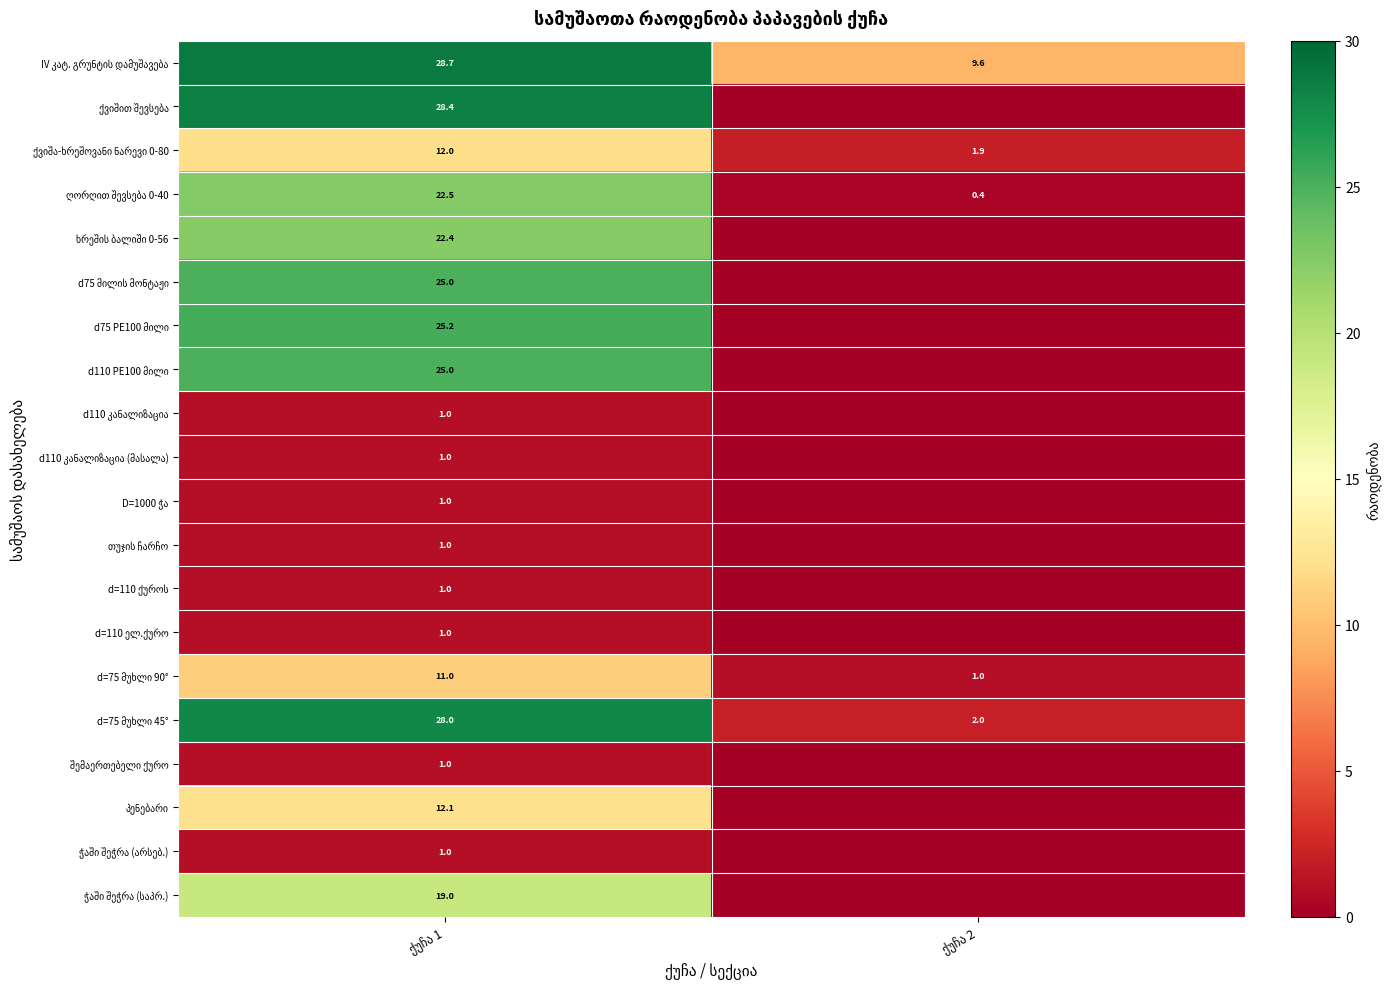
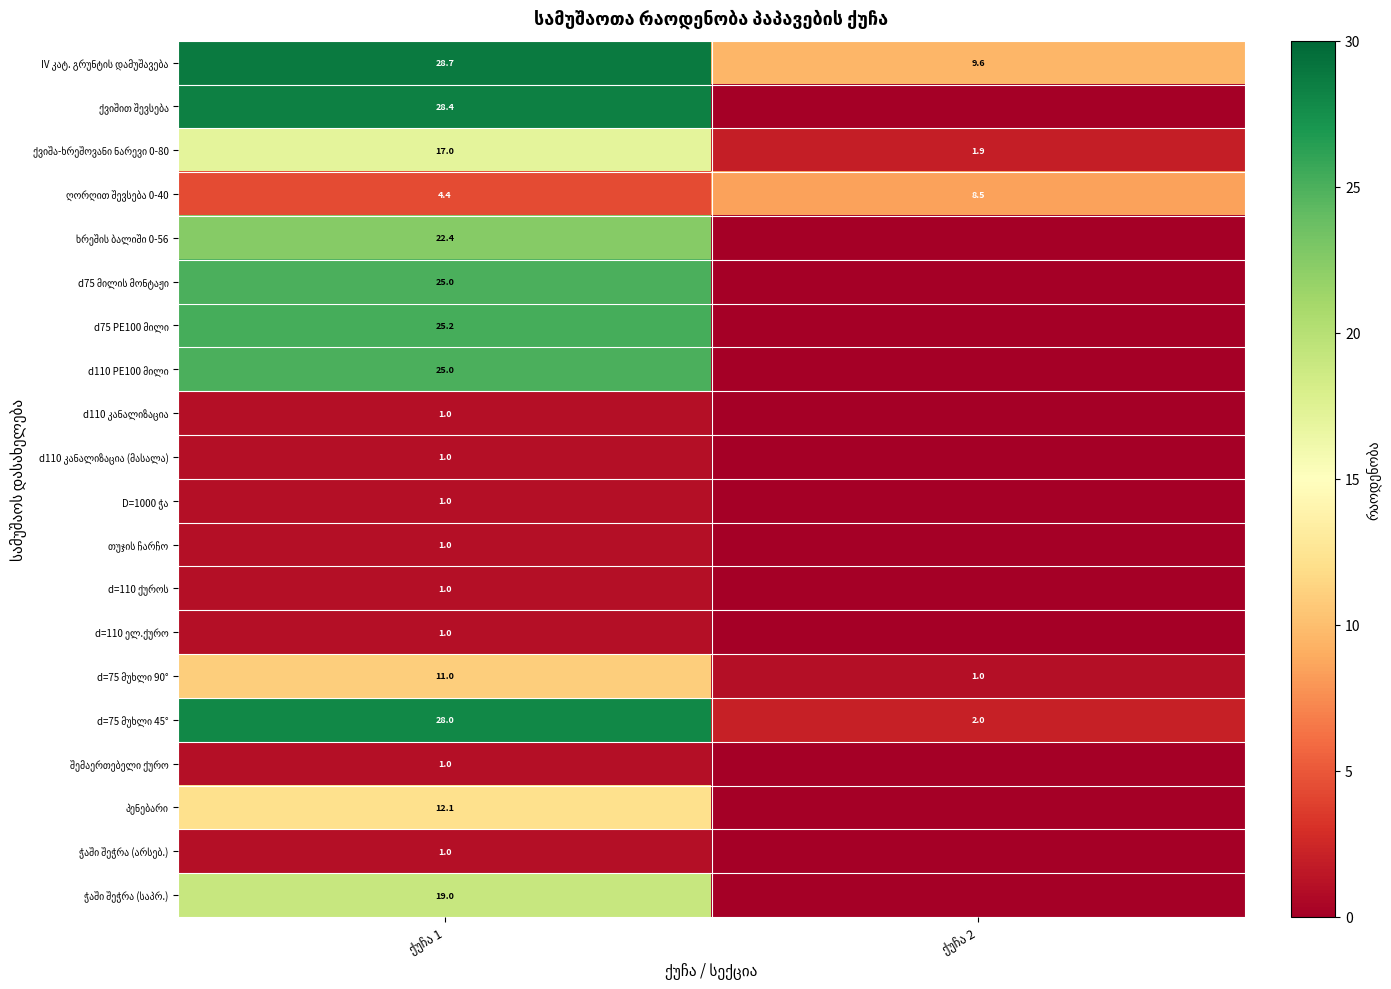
  {
    "IV კატ. გრუნტის დამუშავება": {
      "ქუჩა 1": 28.7,
      "ქუჩა 2": 9.6
    },
    "ქვიშით შევსება": {
      "ქუჩა 1": 28.4
    },
    "ქვიშა-ხრეშოვანი ნარევი 0-80": {
-     "ქუჩა 1": 12.0,
+     "ქუჩა 1": 17.0,
      "ქუჩა 2": 1.9
    },
    "ღორღით შევსება 0-40": {
-     "ქუჩა 1": 22.5,
-     "ქუჩა 2": 0.4
+     "ქუჩა 1": 4.4,
+     "ქუჩა 2": 8.5
    },
    "ხრეშის ბალიში 0-56": {
      "ქუჩა 1": 22.4
    },
    "d75 მილის მონტაჟი": {
      "ქუჩა 1": 25.0
    },
    "d75 PE100 მილი": {
      "ქუჩა 1": 25.2
    },
    "d110 PE100 მილი": {
      "ქუჩა 1": 25.0
    },
    "d110 კანალიზაცია": {
      "ქუჩა 1": 1.0
    },
    "d110 კანალიზაცია (მასალა)": {
      "ქუჩა 1": 1.0
    },
    "D=1000 ჭა": {
      "ქუჩა 1": 1.0
    },
    "თუჯის ჩარჩო": {
      "ქუჩა 1": 1.0
    },
    "d=110 ქუროს": {
      "ქუჩა 1": 1.0
    },
    "d=110 ელ.ქურო": {
      "ქუჩა 1": 1.0
    },
    "d=75 მუხლი 90°": {
      "ქუჩა 1": 11.0,
      "ქუჩა 2": 1.0
    },
    "d=75 მუხლი 45°": {
      "ქუჩა 1": 28.0,
      "ქუჩა 2": 2.0
    },
    "შემაერთებელი ქურო": {
      "ქუჩა 1": 1.0
    },
    "პენებარი": {
      "ქუჩა 1": 12.1
    },
    "ჭაში შეჭრა (არსებ.)": {
      "ქუჩა 1": 1.0
    },
    "ჭაში შეჭრა (საპრ.)": {
      "ქუჩა 1": 19.0
    }
  }
